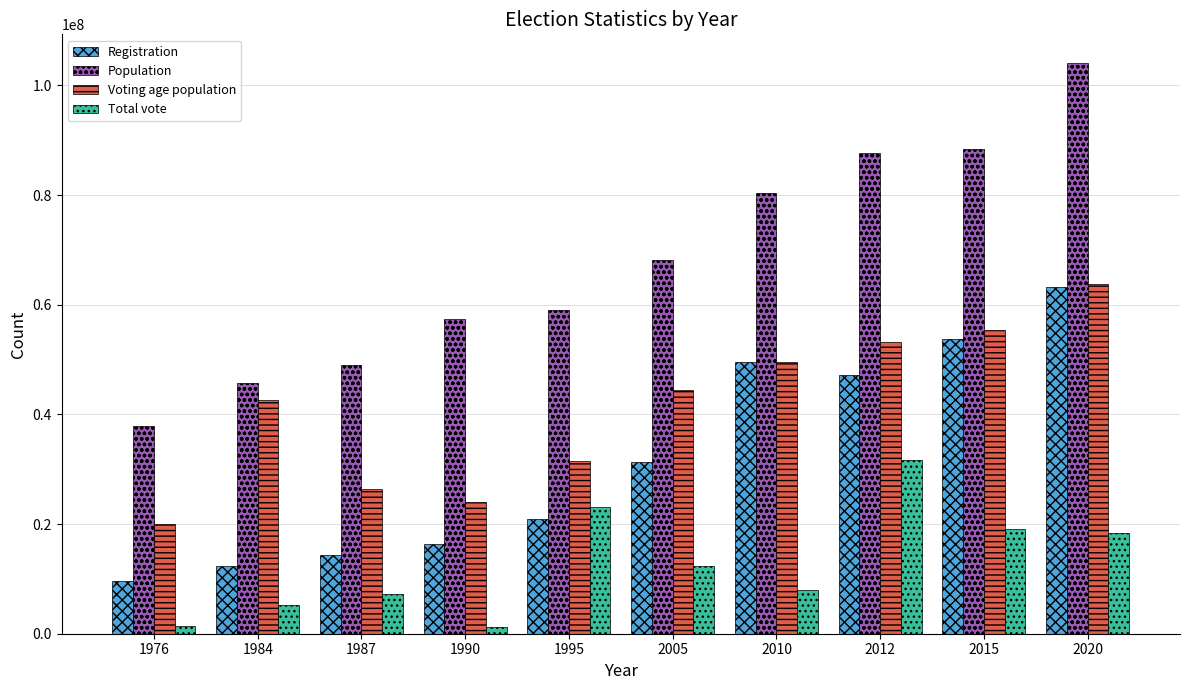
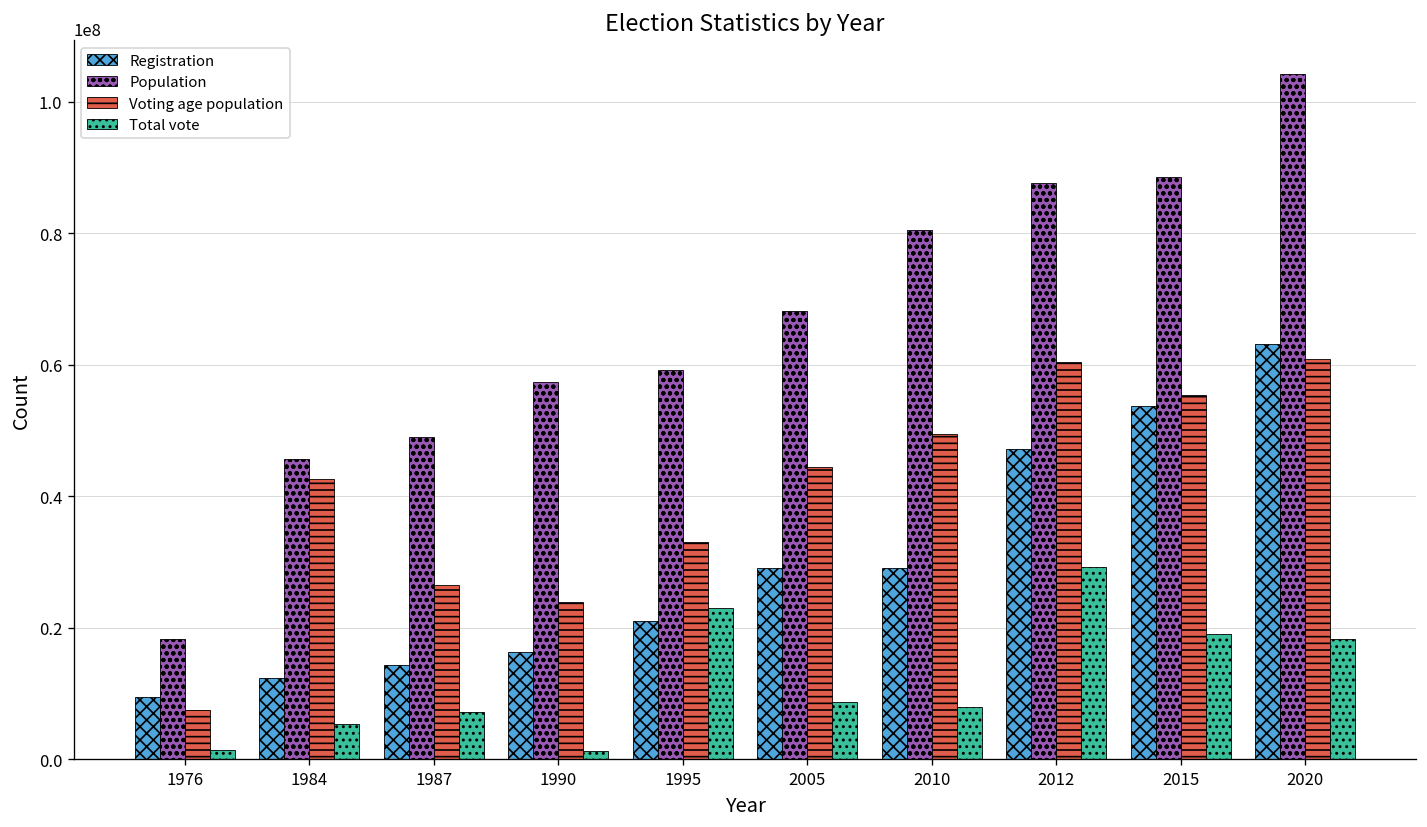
  {
    "Registration": {
      "1976": 10000000,
      "1984": 12000000,
      "1987": 14000000,
      "1990": 16000000,
      "1995": 21000000,
-     "2005": 31000000,
-     "2010": 50000000,
+     "2005": 29000000,
+     "2010": 29000000,
      "2012": 47000000,
      "2015": 54000000,
      "2020": 63000000
    },
    "Population": {
-     "1976": 38000000,
+     "1976": 18000000,
      "1984": 46000000,
      "1987": 49000000,
      "1990": 57000000,
      "1995": 59000000,
      "2005": 68000000,
      "2010": 80000000,
      "2012": 88000000,
      "2015": 88000000,
      "2020": 104000000
    },
    "Voting age population": {
-     "1976": 20000000,
+     "1976": 7000000,
      "1984": 43000000,
      "1987": 26000000,
      "1990": 24000000,
-     "1995": 31000000,
+     "1995": 33000000,
      "2005": 45000000,
      "2010": 49000000,
-     "2012": 53000000,
+     "2012": 60000000,
      "2015": 55000000,
-     "2020": 64000000
+     "2020": 61000000
    },
    "Total vote": {
      "1976": 1000000,
      "1984": 5000000,
      "1987": 7000000,
      "1990": 1000000,
      "1995": 23000000,
-     "2005": 12000000,
+     "2005": 9000000,
      "2010": 8000000,
-     "2012": 32000000,
+     "2012": 29000000,
      "2015": 19000000,
      "2020": 18000000
    }
  }
